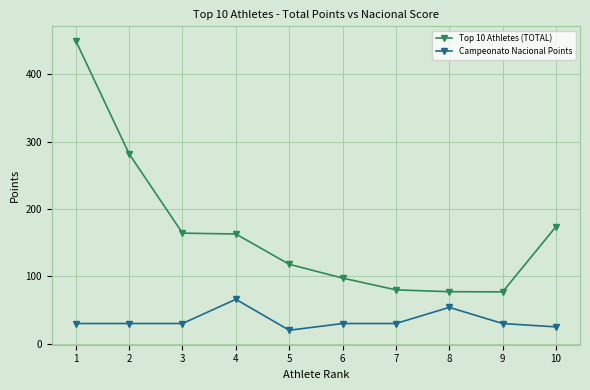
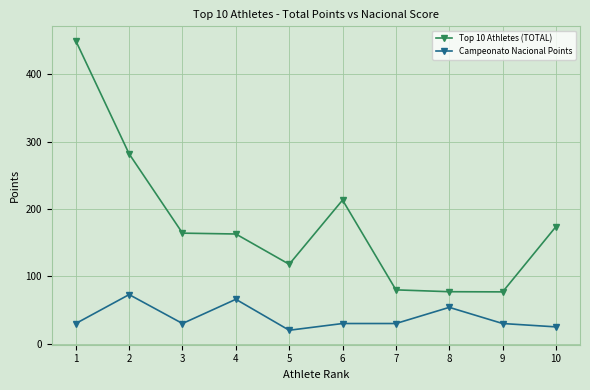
  {
    "Top 10 Athletes (TOTAL)": {
      "1": 450,
      "2": 280,
      "3": 160,
      "4": 160,
      "5": 120,
-     "6": 100,
+     "6": 210,
      "7": 80,
      "8": 80,
      "9": 80,
      "10": 170
    },
    "Campeonato Nacional Points": {
      "1": 30,
-     "2": 30,
+     "2": 70,
      "3": 30,
      "4": 70,
      "5": 20,
      "6": 30,
      "7": 30,
      "8": 50,
      "9": 30,
      "10": 30
    }
  }
